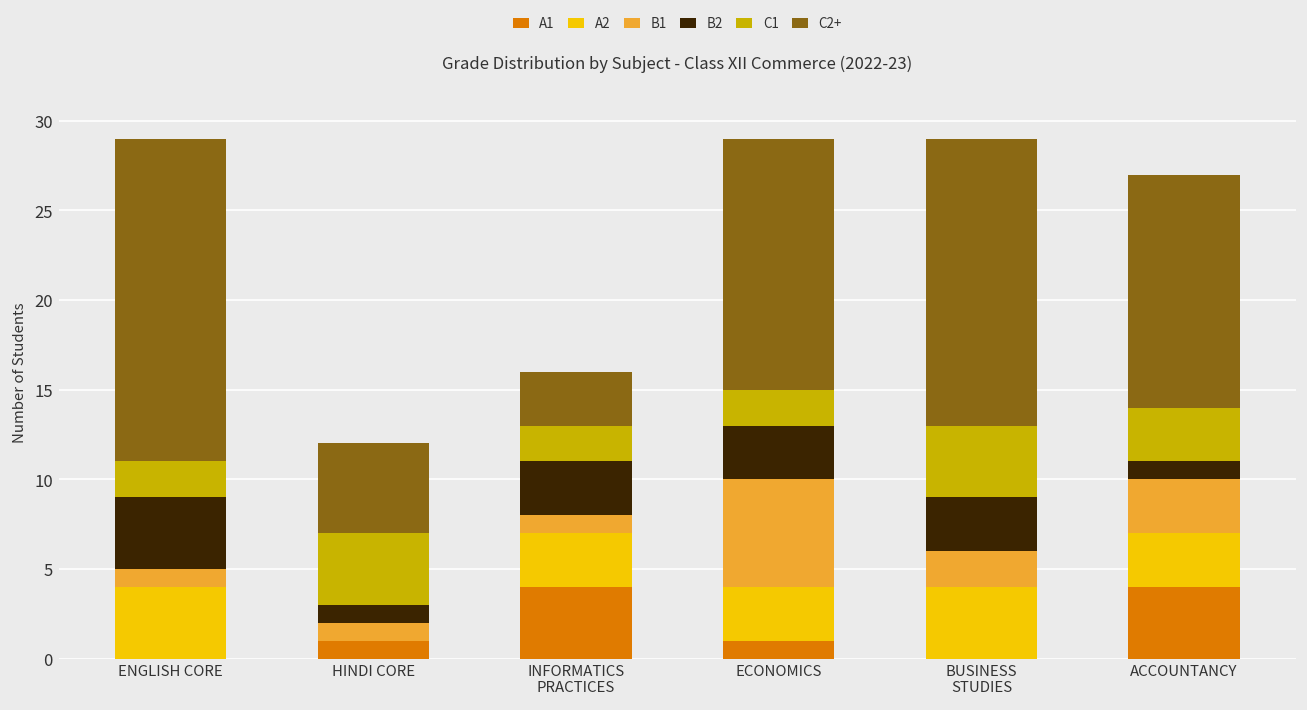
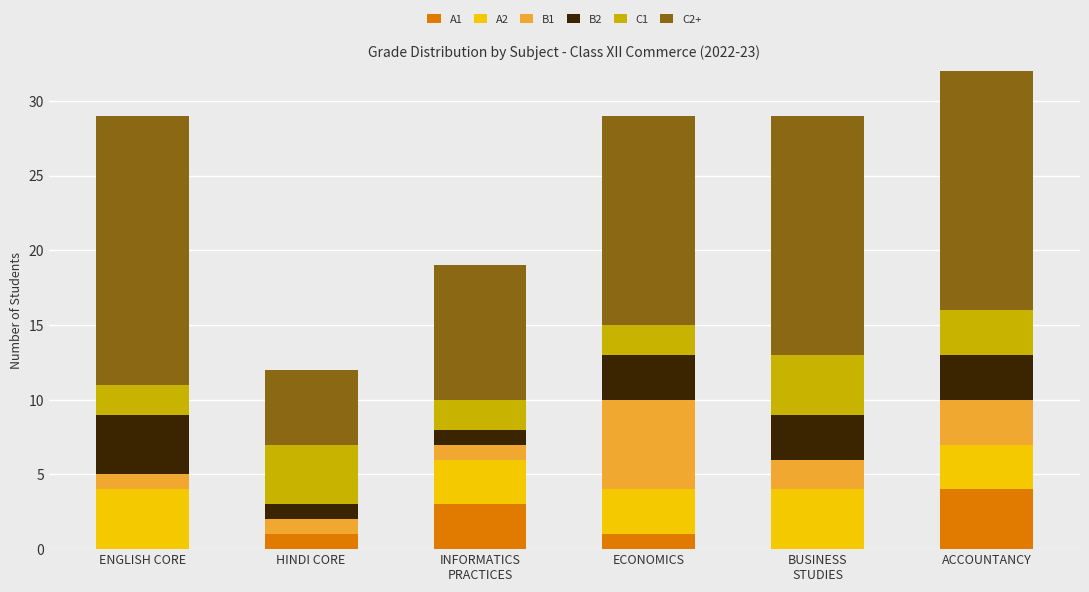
  {
    "A1": {
      "ENGLISH CORE": 0,
      "HINDI CORE": 1,
-     "INFORMATICS PRACTICES": 4,
+     "INFORMATICS PRACTICES": 3,
      "ECONOMICS": 1,
      "BUSINESS STUDIES": 0,
      "ACCOUNTANCY": 4
    },
    "B2": {
      "ENGLISH CORE": 4,
      "HINDI CORE": 1,
-     "INFORMATICS PRACTICES": 3,
+     "INFORMATICS PRACTICES": 1,
      "ECONOMICS": 3,
      "BUSINESS STUDIES": 3,
-     "ACCOUNTANCY": 1
+     "ACCOUNTANCY": 3
    },
    "C2+": {
      "ENGLISH CORE": 18,
      "HINDI CORE": 5,
-     "INFORMATICS PRACTICES": 3,
+     "INFORMATICS PRACTICES": 9,
      "ECONOMICS": 14,
      "BUSINESS STUDIES": 16,
-     "ACCOUNTANCY": 13
+     "ACCOUNTANCY": 16
    }
  }
